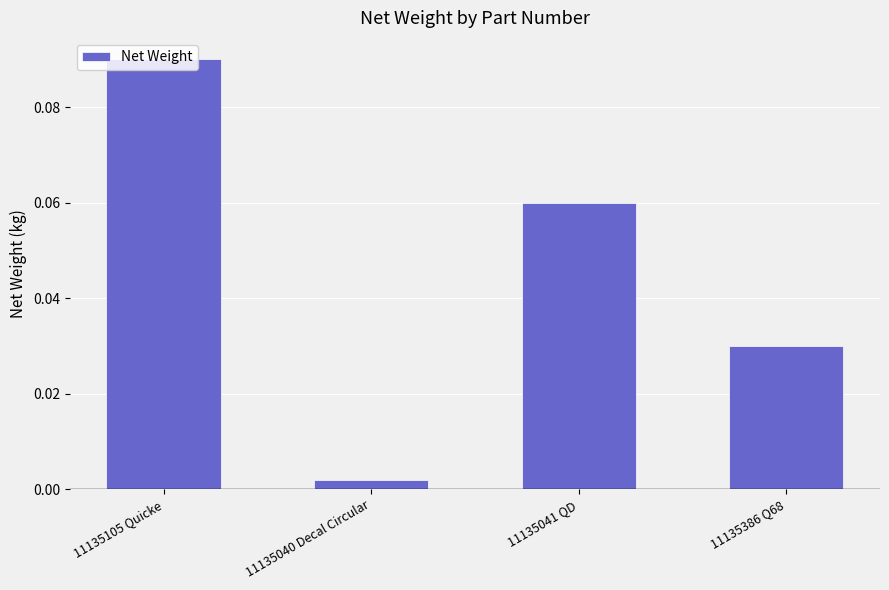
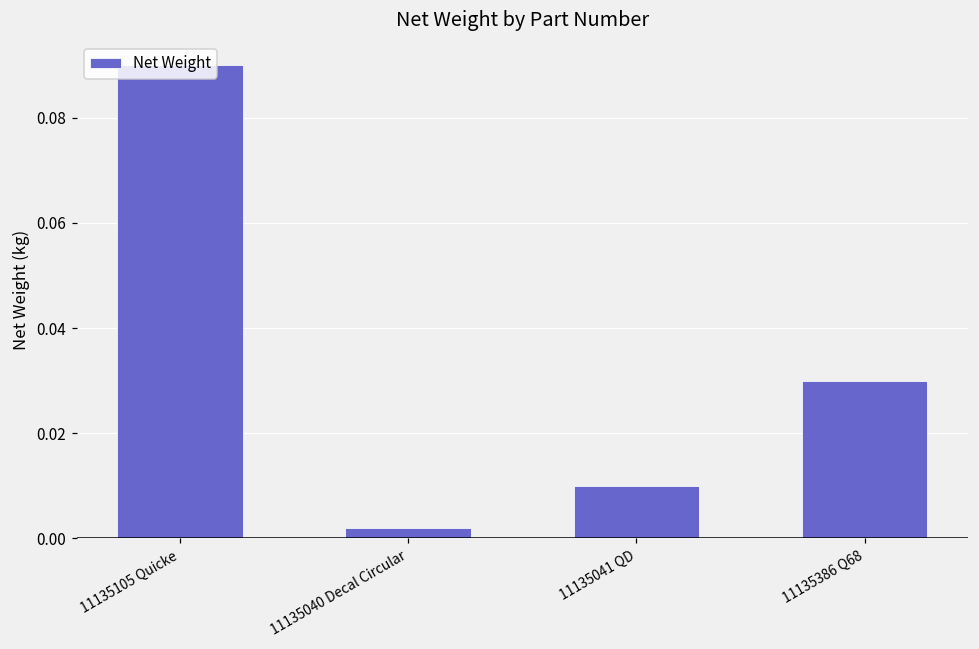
  {
    "11135040 Decal Circular": 0.002,
-   "11135041 QD": 0.06,
+   "11135041 QD": 0.01,
    "11135386 Q68": 0.03
  }
